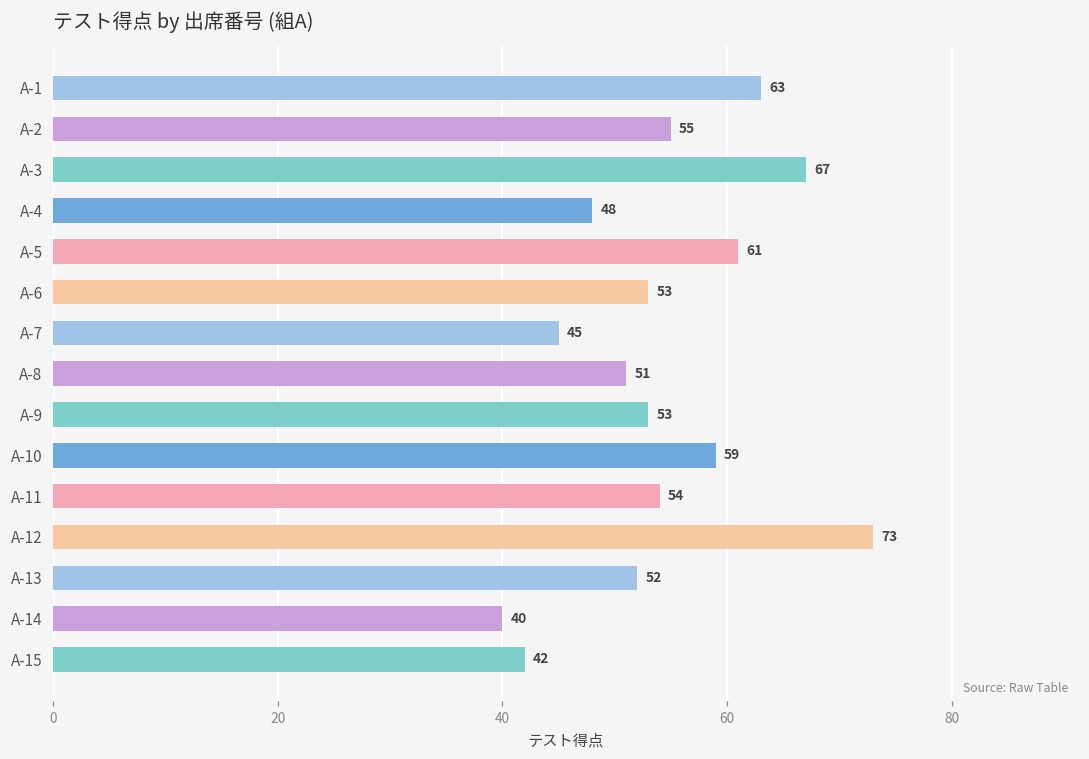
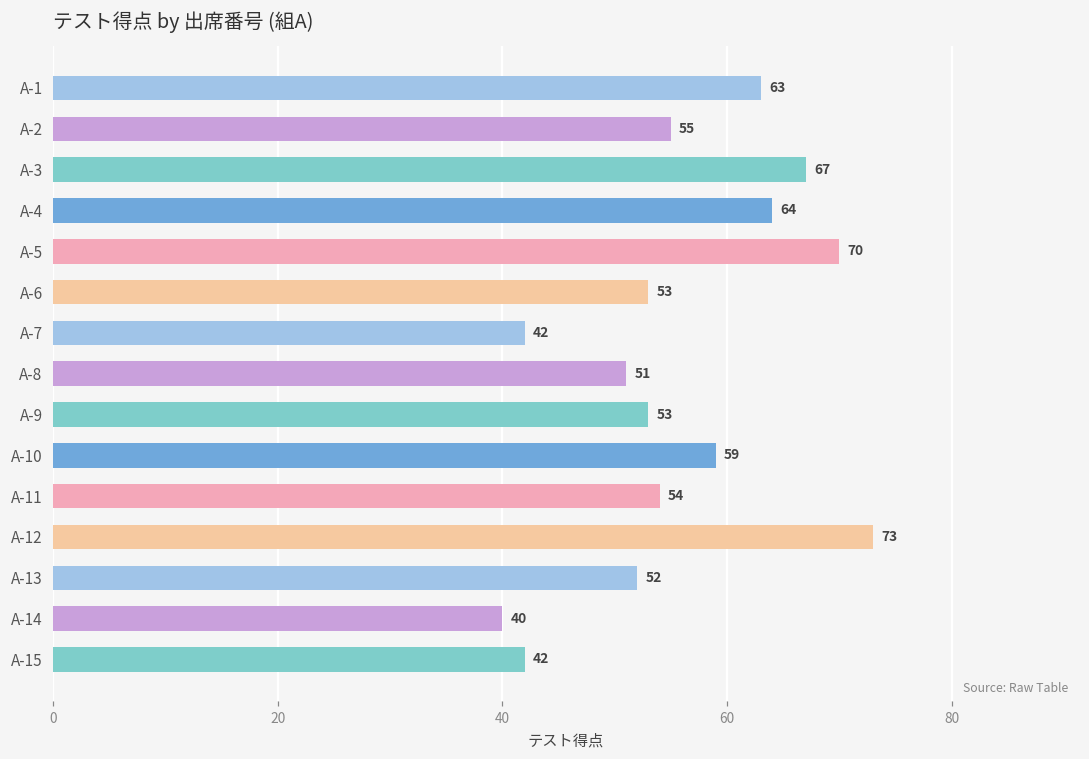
  {
    "A-1": 63,
    "A-2": 55,
    "A-3": 67,
-   "A-4": 48,
-   "A-5": 61,
+   "A-4": 64,
+   "A-5": 70,
    "A-6": 53,
-   "A-7": 45,
+   "A-7": 42,
    "A-8": 51,
    "A-9": 53,
    "A-10": 59,
    "A-11": 54,
    "A-12": 73,
    "A-13": 52,
    "A-14": 40,
    "A-15": 42
  }
